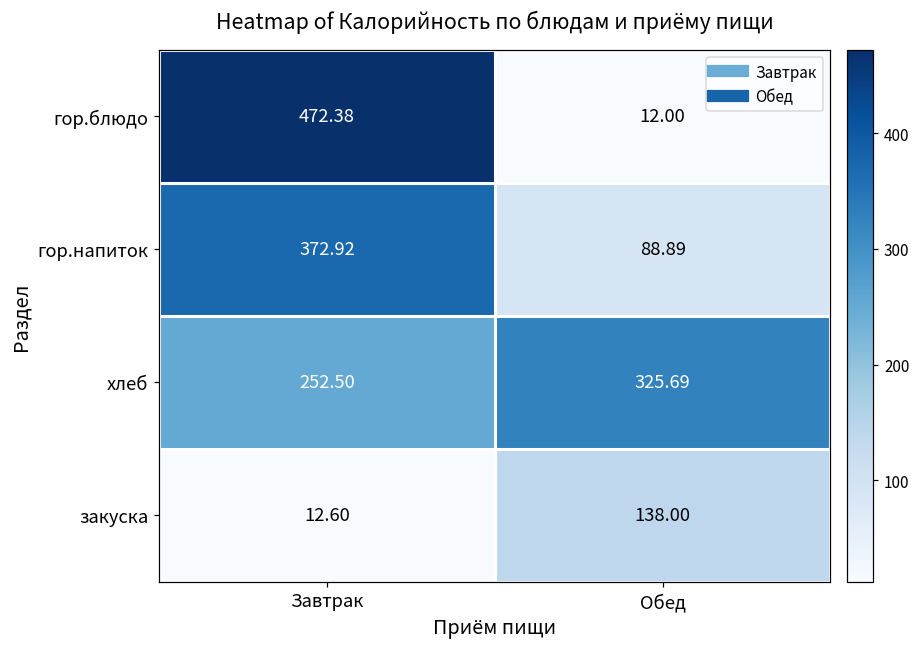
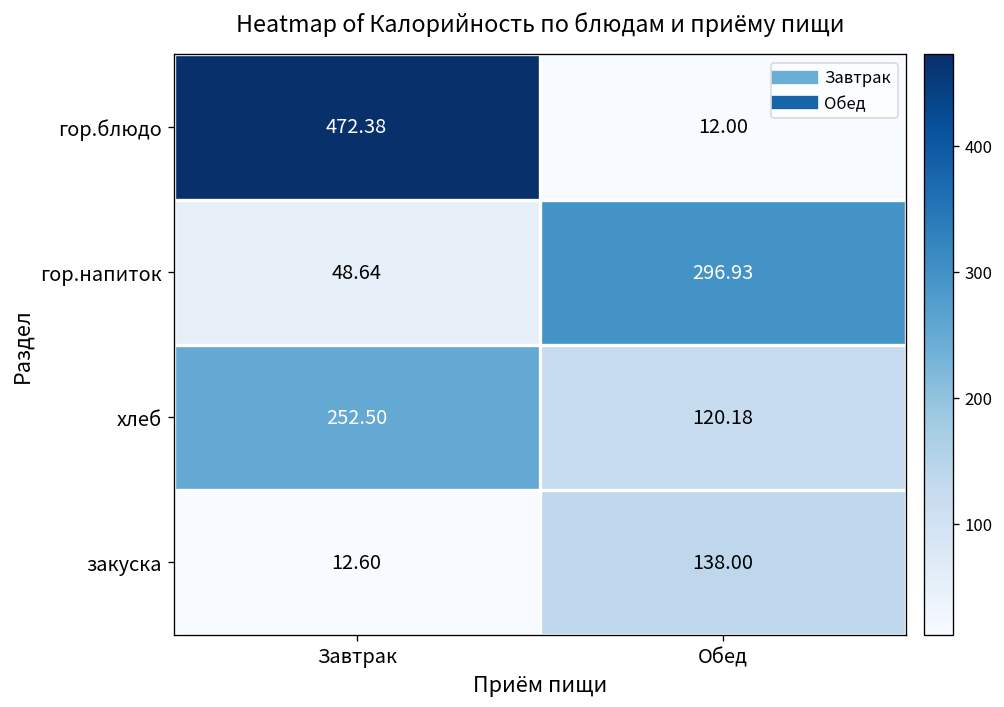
  {
    "гор.блюдо": {
      "Завтрак": 472.38,
      "Обед": 12.00
    },
    "гор.напиток": {
-     "Завтрак": 372.92,
-     "Обед": 88.89
+     "Завтрак": 48.64,
+     "Обед": 296.93
    },
    "хлеб": {
      "Завтрак": 252.50,
-     "Обед": 325.69
+     "Обед": 120.18
    },
    "закуска": {
      "Завтрак": 12.60,
      "Обед": 138.00
    }
  }
